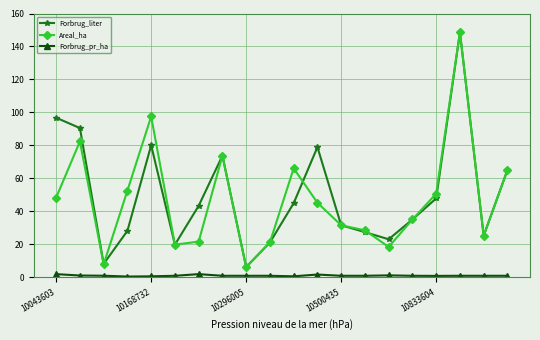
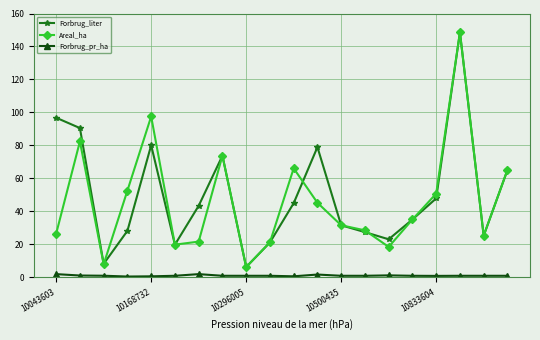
  {
    "Areal_ha": {
-     "10043603": 48,
+     "10043603": 27,
      "10168732": 98,
      "10833604": 51
    }
  }
